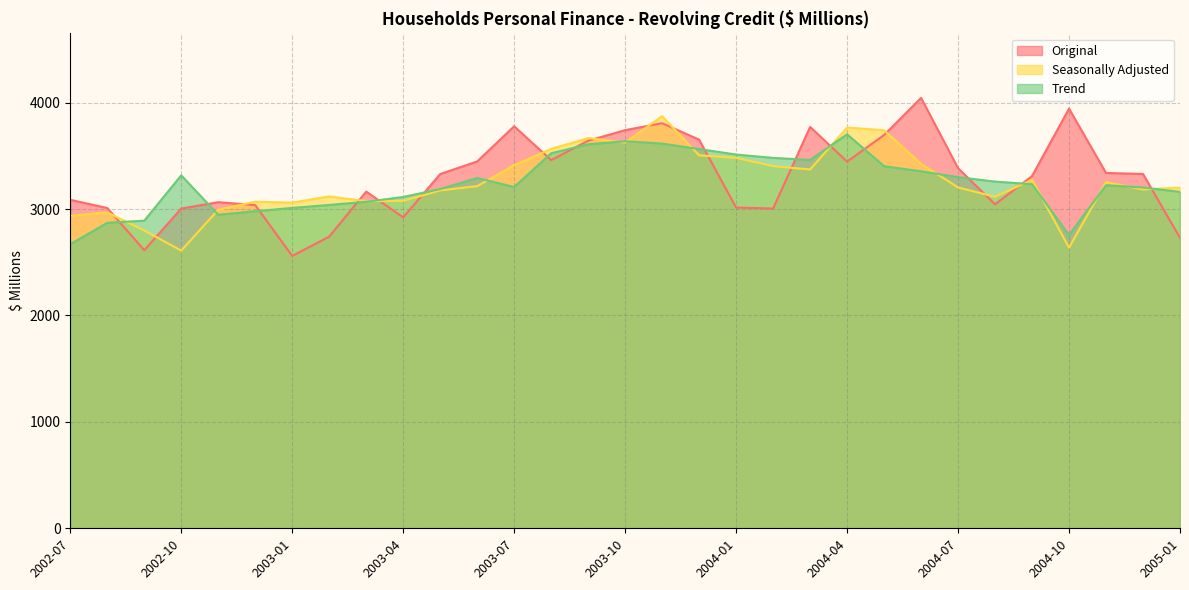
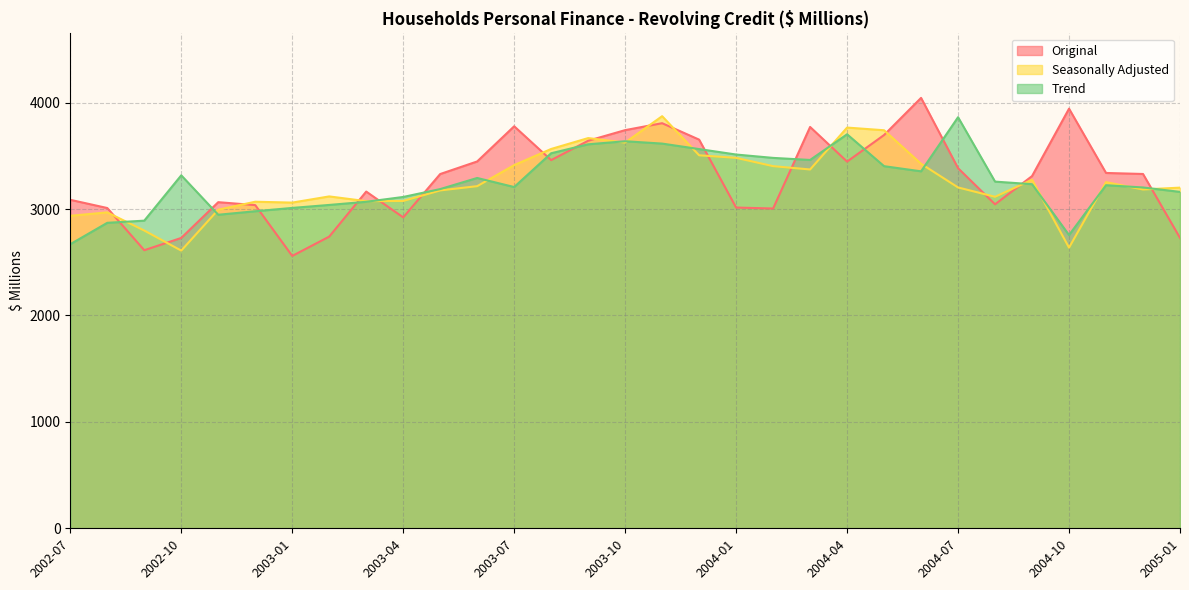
  {
    "Original": {
      "2002-07": 3090,
-     "2002-10": 3000,
+     "2002-10": 2730,
      "2003-01": 2560,
      "2003-04": 2920,
      "2003-07": 3780,
      "2003-10": 3740,
      "2004-01": 3010,
      "2004-04": 3450,
      "2004-07": 3380,
      "2004-10": 3940,
      "2005-01": 2730
    },
    "Seasonally Adjusted": {
      "2002-07": 2940,
      "2002-10": 2610,
      "2003-01": 3060,
      "2003-04": 3080,
      "2003-07": 3410,
      "2004-01": 3480,
      "2004-04": 3770,
      "2004-07": 3200,
      "2004-10": 2640,
      "2005-01": 3200
    },
    "Trend": {
      "2002-07": 2670,
      "2002-10": 3320,
      "2003-01": 3010,
      "2003-04": 3110,
      "2003-07": 3210,
      "2004-01": 3510,
      "2004-04": 3700,
-     "2004-07": 3300,
+     "2004-07": 3860,
      "2004-10": 2760,
      "2005-01": 3160
    }
  }
